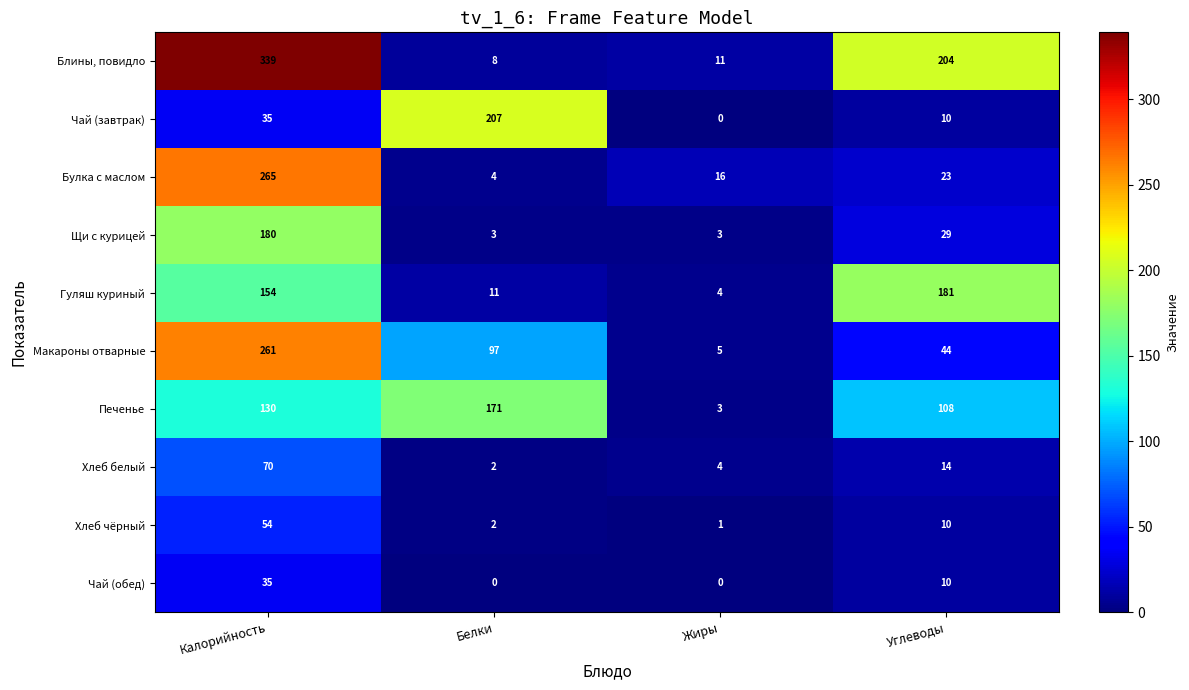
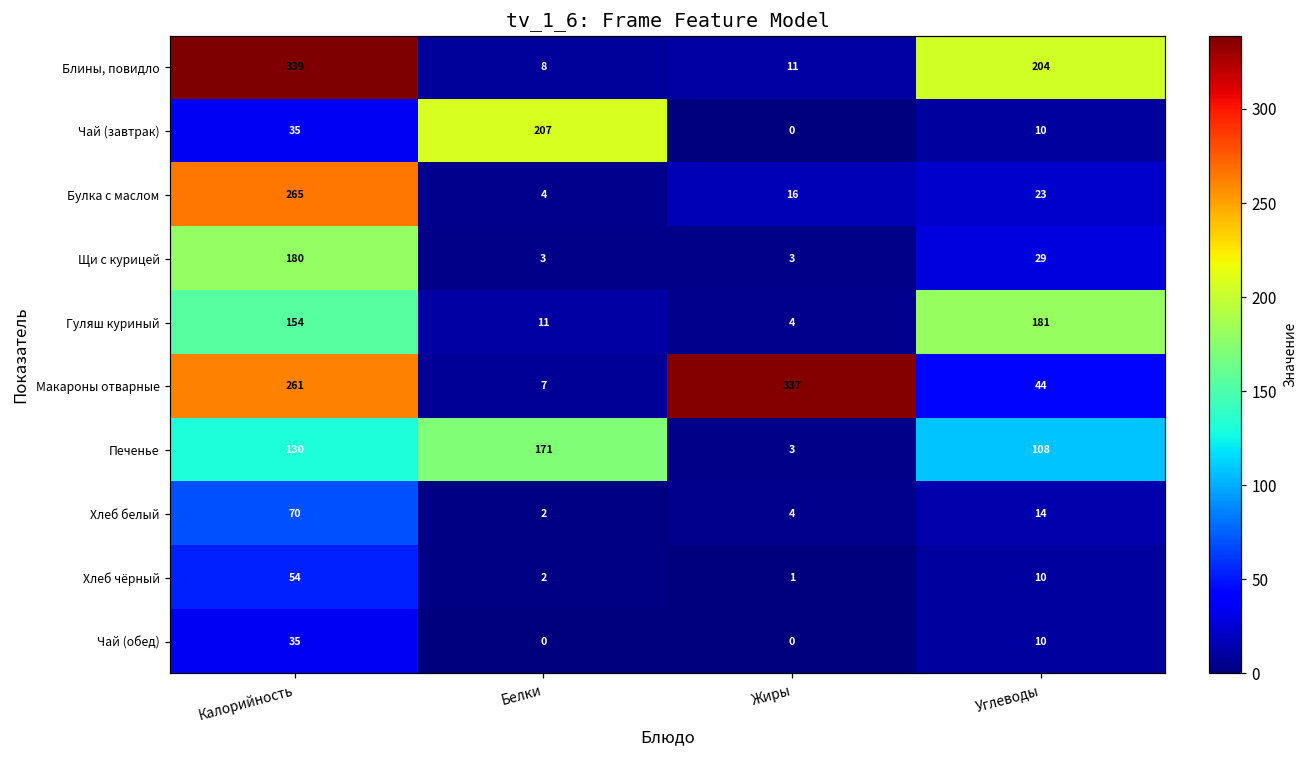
  {
    "Блины, повидло": {
      "Калорийность": 339,
      "Белки": 8,
      "Жиры": 11,
      "Углеводы": 204
    },
    "Чай (завтрак)": {
      "Калорийность": 35,
      "Белки": 207,
      "Жиры": 0,
      "Углеводы": 10
    },
    "Булка с маслом": {
      "Калорийность": 265,
      "Белки": 4,
      "Жиры": 16,
      "Углеводы": 23
    },
    "Щи с курицей": {
      "Калорийность": 180,
      "Белки": 3,
      "Жиры": 3,
      "Углеводы": 29
    },
    "Гуляш куриный": {
      "Калорийность": 154,
      "Белки": 11,
      "Жиры": 4,
      "Углеводы": 181
    },
    "Макароны отварные": {
      "Калорийность": 261,
-     "Белки": 97,
-     "Жиры": 5,
+     "Белки": 7,
+     "Жиры": 337,
      "Углеводы": 44
    },
    "Печенье": {
      "Калорийность": 130,
      "Белки": 171,
      "Жиры": 3,
      "Углеводы": 108
    },
    "Хлеб белый": {
      "Калорийность": 70,
      "Белки": 2,
      "Жиры": 4,
      "Углеводы": 14
    },
    "Хлеб чёрный": {
      "Калорийность": 54,
      "Белки": 2,
      "Жиры": 1,
      "Углеводы": 10
    },
    "Чай (обед)": {
      "Калорийность": 35,
      "Белки": 0,
      "Жиры": 0,
      "Углеводы": 10
    }
  }
